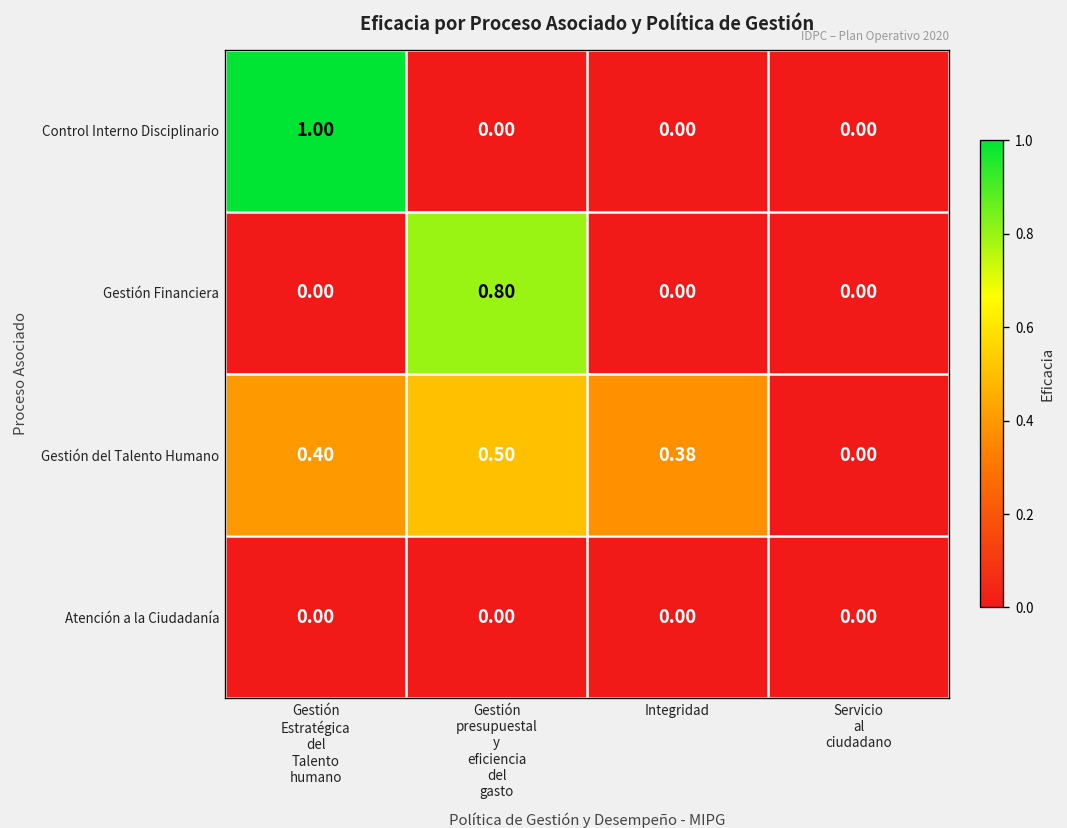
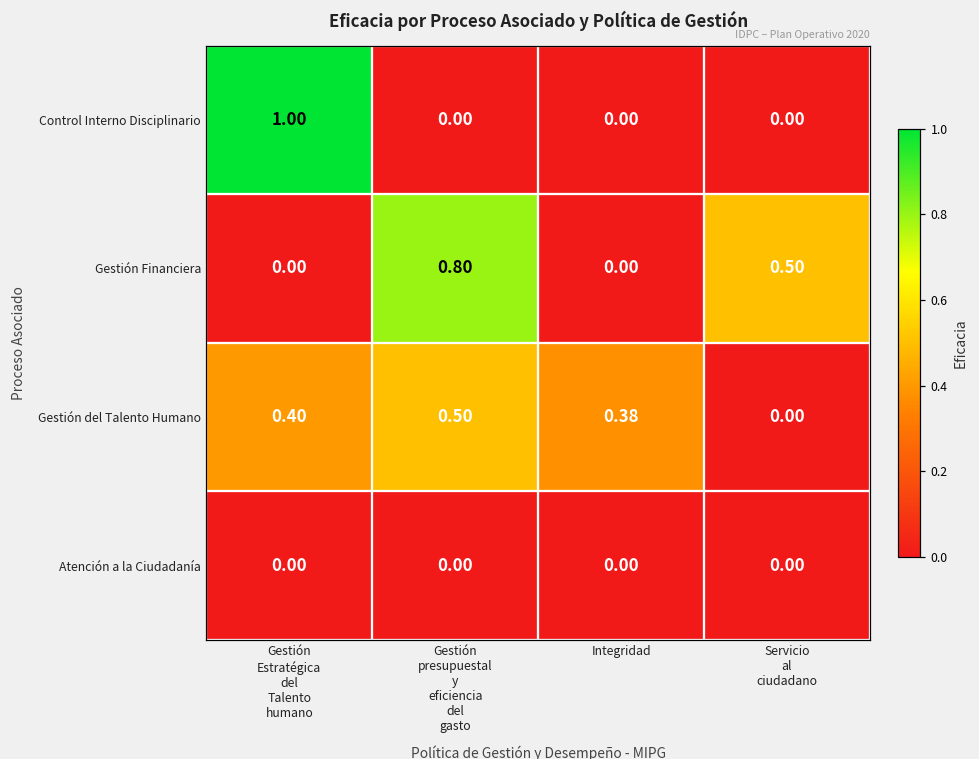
  {
    "Control Interno Disciplinario": {
      "Gestión Estratégica del Talento humano": 1.00,
      "Gestión presupuestal y eficiencia del gasto": 0.00,
      "Integridad": 0.00,
      "Servicio al ciudadano": 0.00
    },
    "Gestión Financiera": {
      "Gestión Estratégica del Talento humano": 0.00,
      "Gestión presupuestal y eficiencia del gasto": 0.80,
      "Integridad": 0.00,
-     "Servicio al ciudadano": 0.00
+     "Servicio al ciudadano": 0.50
    },
    "Gestión del Talento Humano": {
      "Gestión Estratégica del Talento humano": 0.40,
      "Gestión presupuestal y eficiencia del gasto": 0.50,
      "Integridad": 0.38,
      "Servicio al ciudadano": 0.00
    },
    "Atención a la Ciudadanía": {
      "Gestión Estratégica del Talento humano": 0.00,
      "Gestión presupuestal y eficiencia del gasto": 0.00,
      "Integridad": 0.00,
      "Servicio al ciudadano": 0.00
    }
  }
